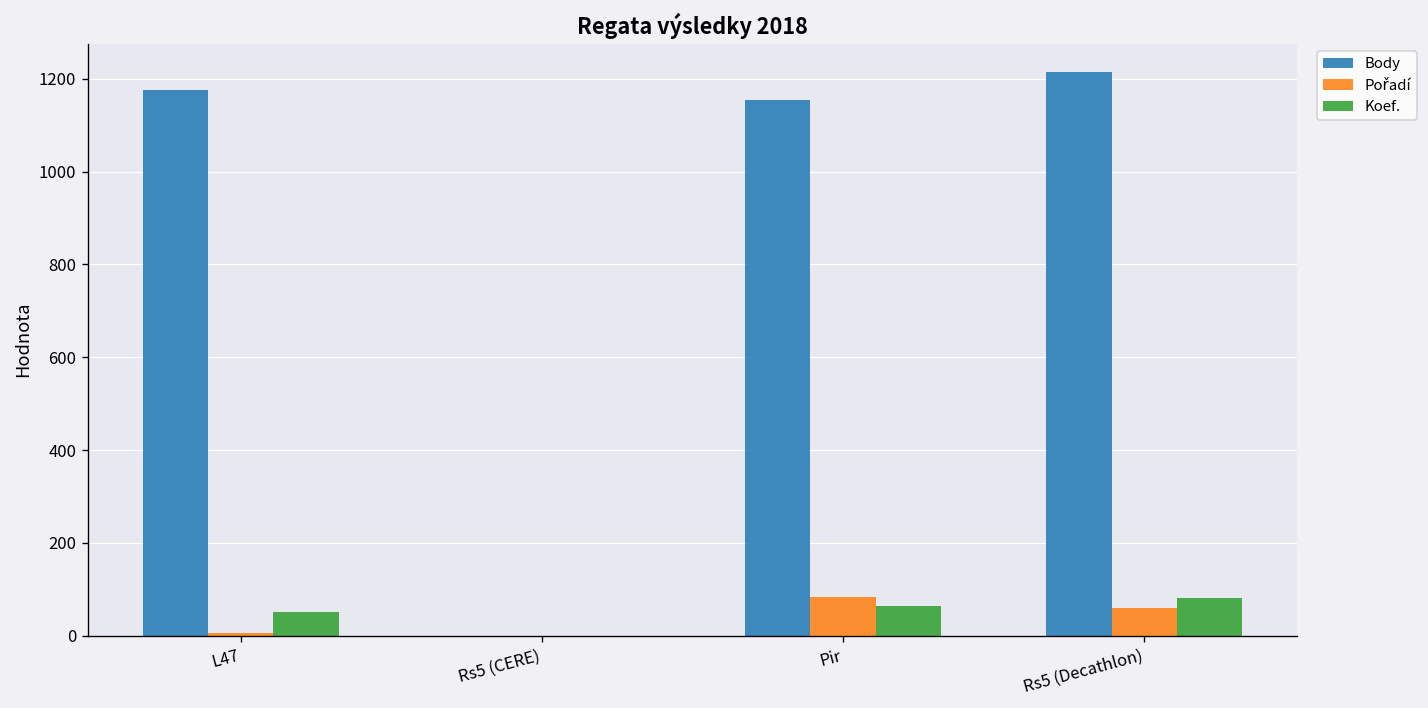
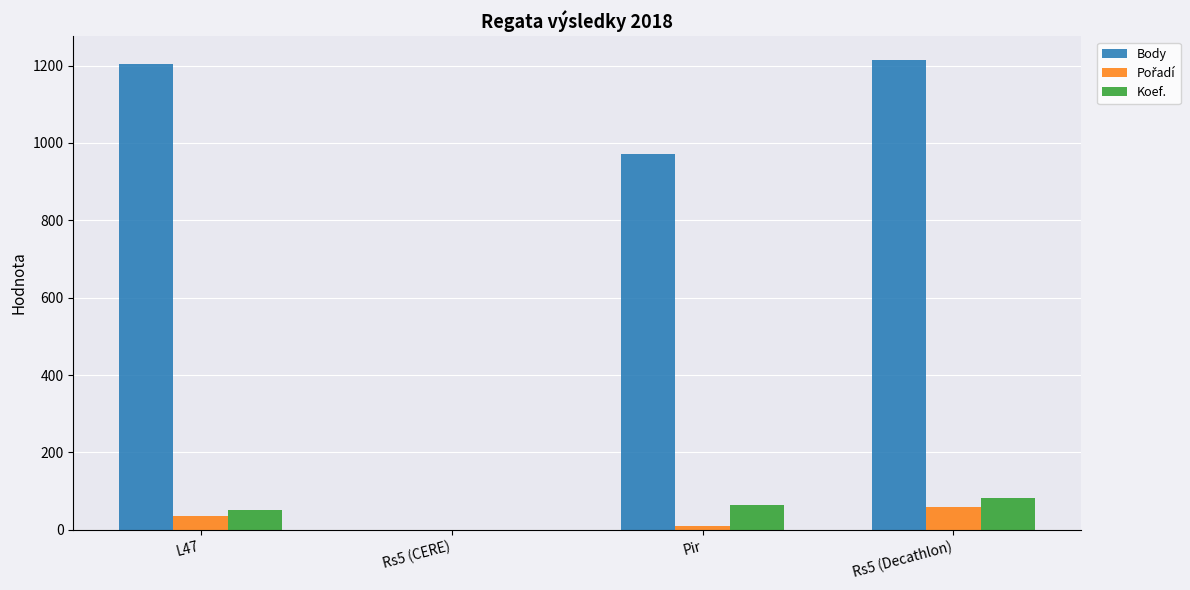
  {
    "Body": {
-     "L47": 1180,
+     "L47": 1200,
      "Rs5 (CERE)": 0,
-     "Pir": 1150,
+     "Pir": 970,
      "Rs5 (Decathlon)": 1220
    },
    "Pořadí": {
-     "L47": 10,
+     "L47": 40,
      "Rs5 (CERE)": 0,
-     "Pir": 80,
+     "Pir": 10,
      "Rs5 (Decathlon)": 60
    },
    "Koef.": {
      "L47": 50,
      "Rs5 (CERE)": 0,
      "Pir": 60,
      "Rs5 (Decathlon)": 80
    }
  }
